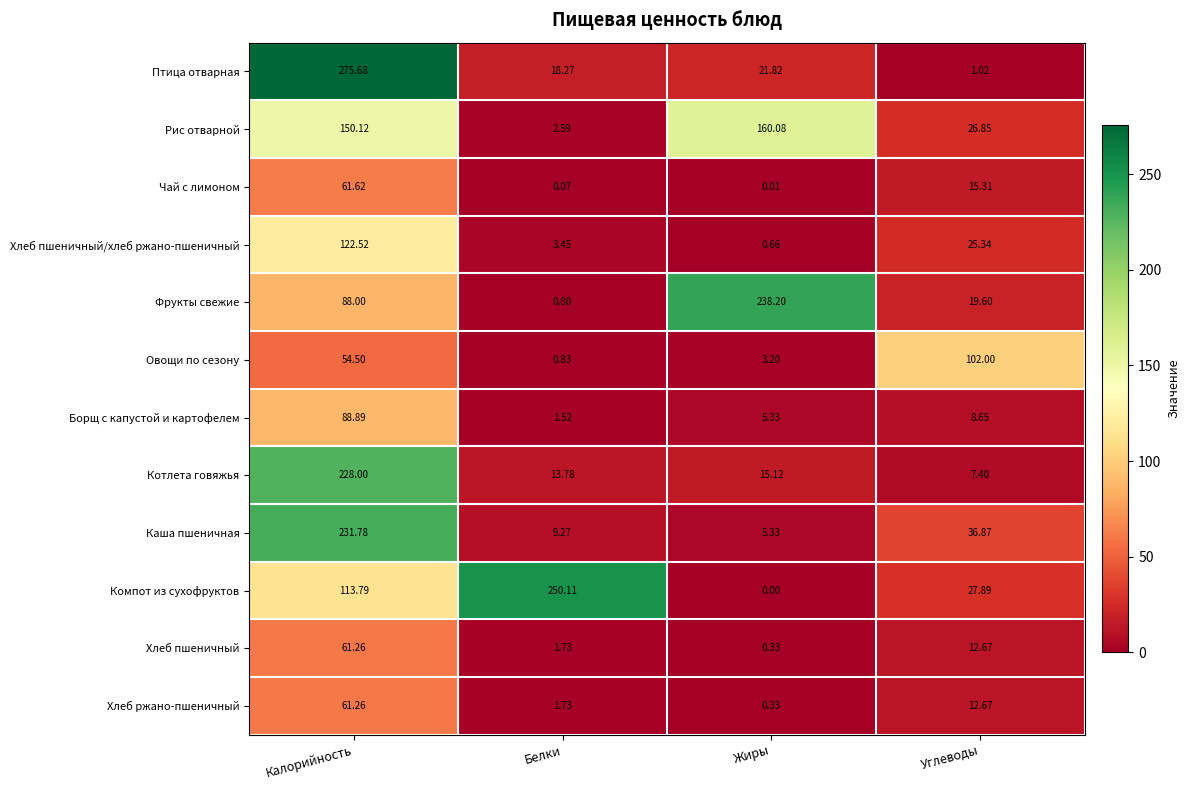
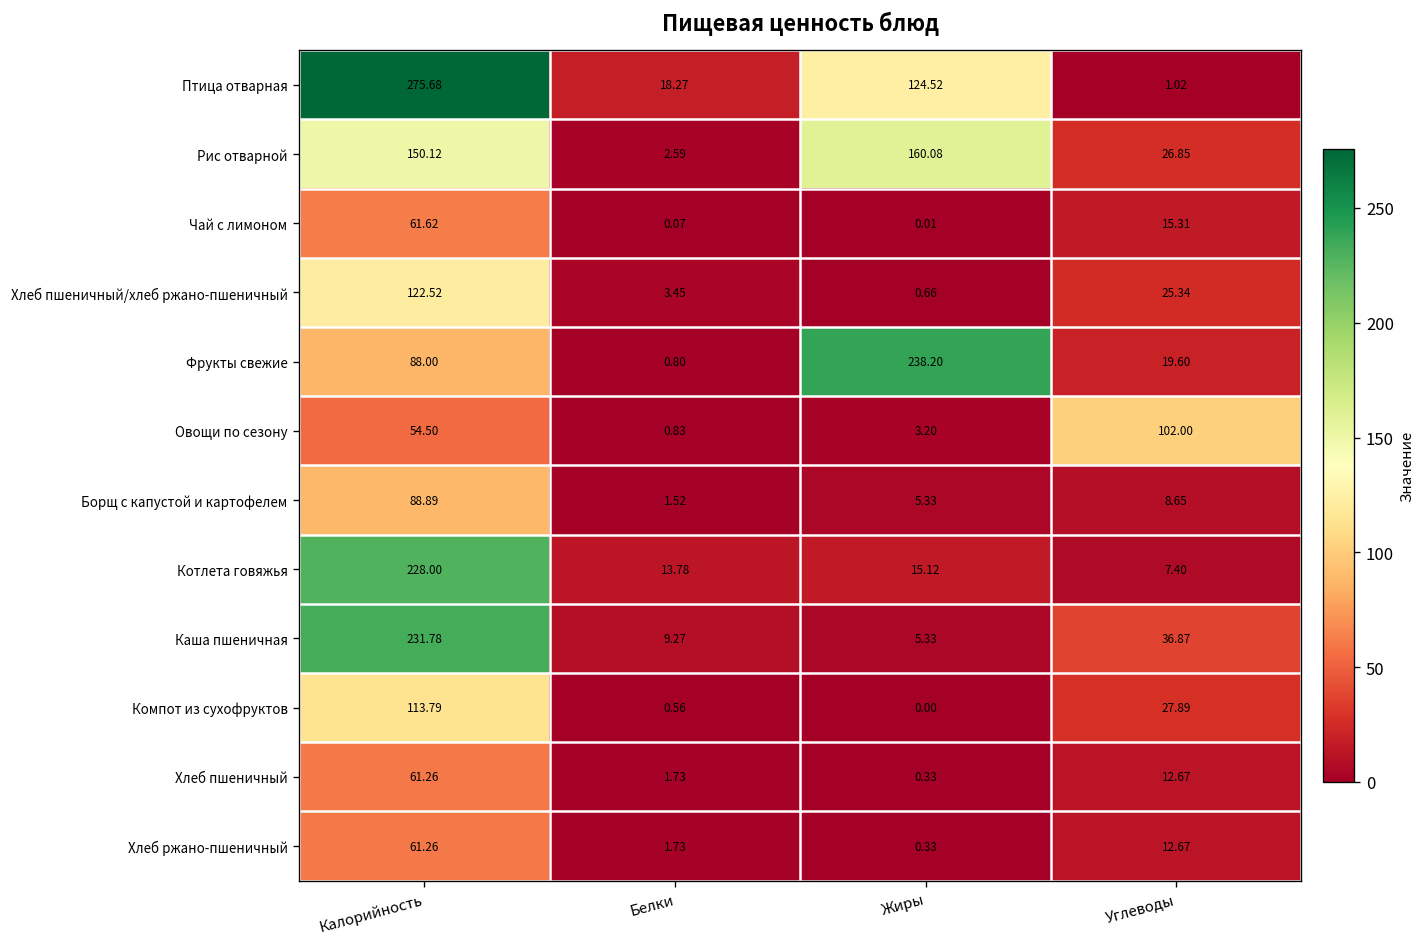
  {
    "Птица отварная": {
      "Калорийность": 275.68,
      "Белки": 18.27,
-     "Жиры": 21.82,
+     "Жиры": 124.52,
      "Углеводы": 1.02
    },
    "Рис отварной": {
      "Калорийность": 150.12,
      "Белки": 2.59,
      "Жиры": 160.08,
      "Углеводы": 26.85
    },
    "Чай с лимоном": {
      "Калорийность": 61.62,
      "Белки": 0.07,
      "Жиры": 0.01,
      "Углеводы": 15.31
    },
    "Хлеб пшеничный/хлеб ржано-пшеничный": {
      "Калорийность": 122.52,
      "Белки": 3.45,
      "Жиры": 0.66,
      "Углеводы": 25.34
    },
    "Фрукты свежие": {
      "Калорийность": 88.00,
      "Белки": 0.80,
      "Жиры": 238.20,
      "Углеводы": 19.60
    },
    "Овощи по сезону": {
      "Калорийность": 54.50,
      "Белки": 0.83,
      "Жиры": 3.20,
      "Углеводы": 102.00
    },
    "Борщ с капустой и картофелем": {
      "Калорийность": 88.89,
      "Белки": 1.52,
      "Жиры": 5.33,
      "Углеводы": 8.65
    },
    "Котлета говяжья": {
      "Калорийность": 228.00,
      "Белки": 13.78,
      "Жиры": 15.12,
      "Углеводы": 7.40
    },
    "Каша пшеничная": {
      "Калорийность": 231.78,
      "Белки": 9.27,
      "Жиры": 5.33,
      "Углеводы": 36.87
    },
    "Компот из сухофруктов": {
      "Калорийность": 113.79,
-     "Белки": 250.11,
+     "Белки": 0.56,
      "Жиры": 0.00,
      "Углеводы": 27.89
    },
    "Хлеб пшеничный": {
      "Калорийность": 61.26,
      "Белки": 1.73,
      "Жиры": 0.33,
      "Углеводы": 12.67
    },
    "Хлеб ржано-пшеничный": {
      "Калорийность": 61.26,
      "Белки": 1.73,
      "Жиры": 0.33,
      "Углеводы": 12.67
    }
  }
